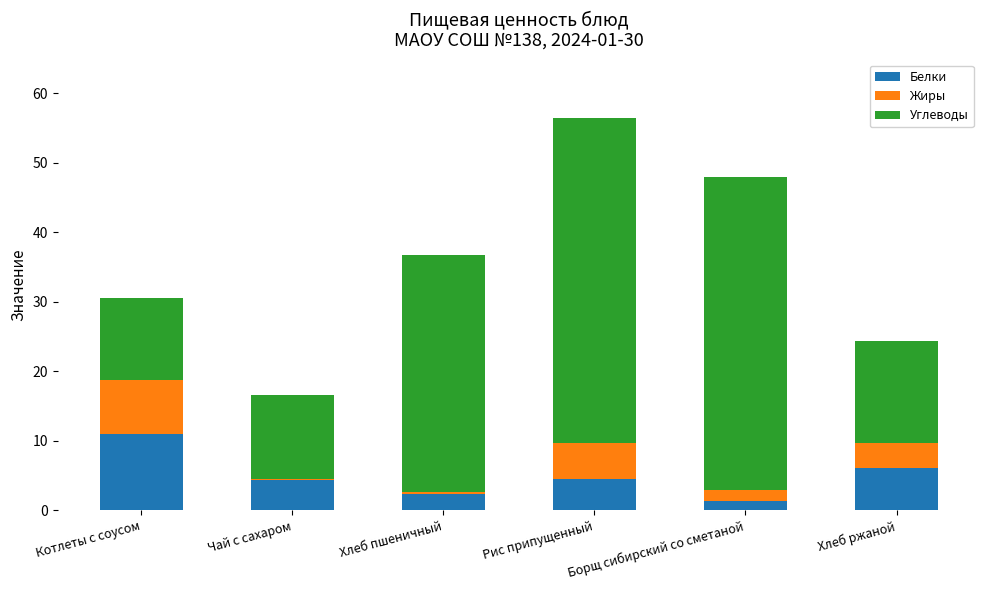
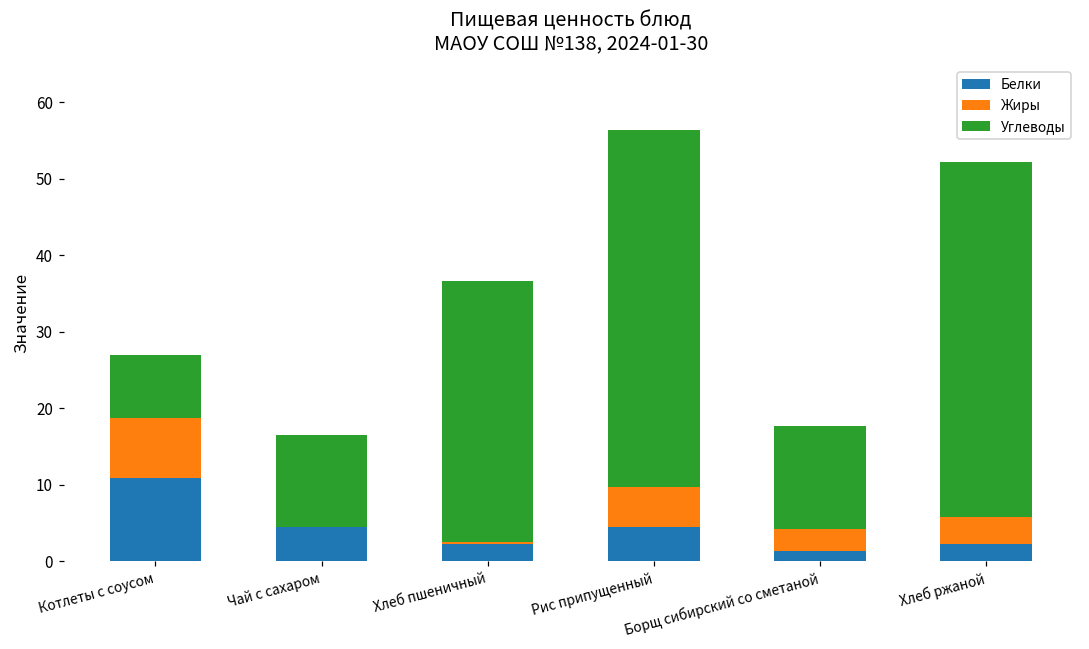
  {
    "Белки": {
      "Котлеты с соусом": 11,
      "Чай с сахаром": 4,
      "Хлеб пшеничный": 2,
      "Рис припущенный": 4,
      "Борщ сибирский со сметаной": 1,
-     "Хлеб ржаной": 6
+     "Хлеб ржаной": 2
    },
    "Жиры": {
      "Котлеты с соусом": 8,
      "Рис припущенный": 5,
-     "Борщ сибирский со сметаной": 2,
+     "Борщ сибирский со сметаной": 3,
      "Хлеб ржаной": 4
    },
    "Углеводы": {
-     "Котлеты с соусом": 12,
+     "Котлеты с соусом": 8,
      "Чай с сахаром": 12,
      "Хлеб пшеничный": 34,
      "Рис припущенный": 47,
-     "Борщ сибирский со сметаной": 45,
-     "Хлеб ржаной": 15
+     "Борщ сибирский со сметаной": 13,
+     "Хлеб ржаной": 46
    }
  }
